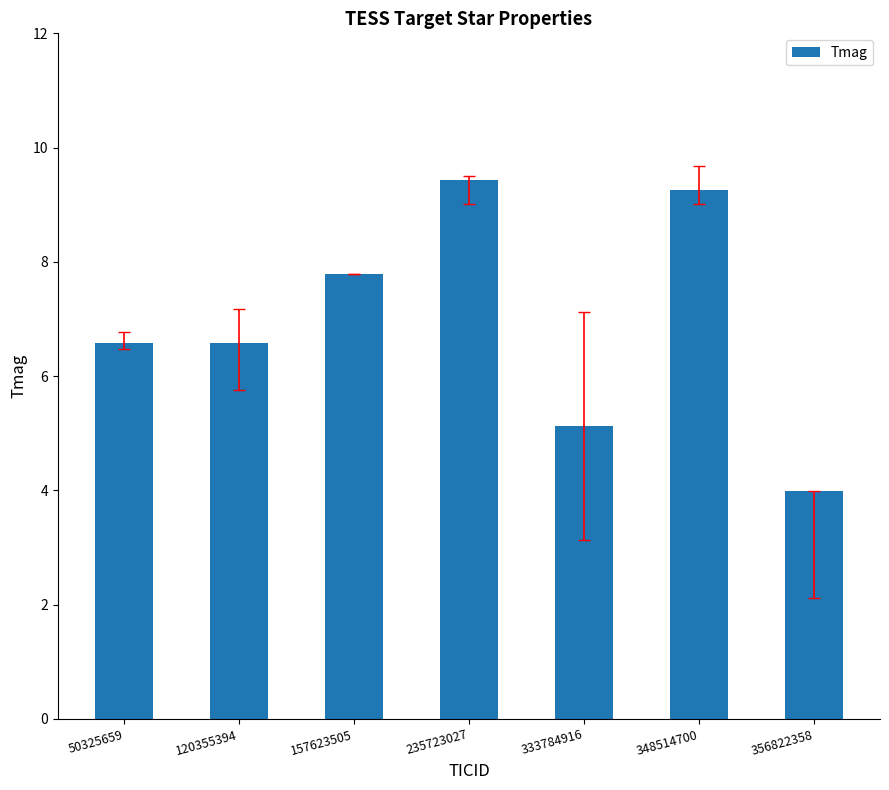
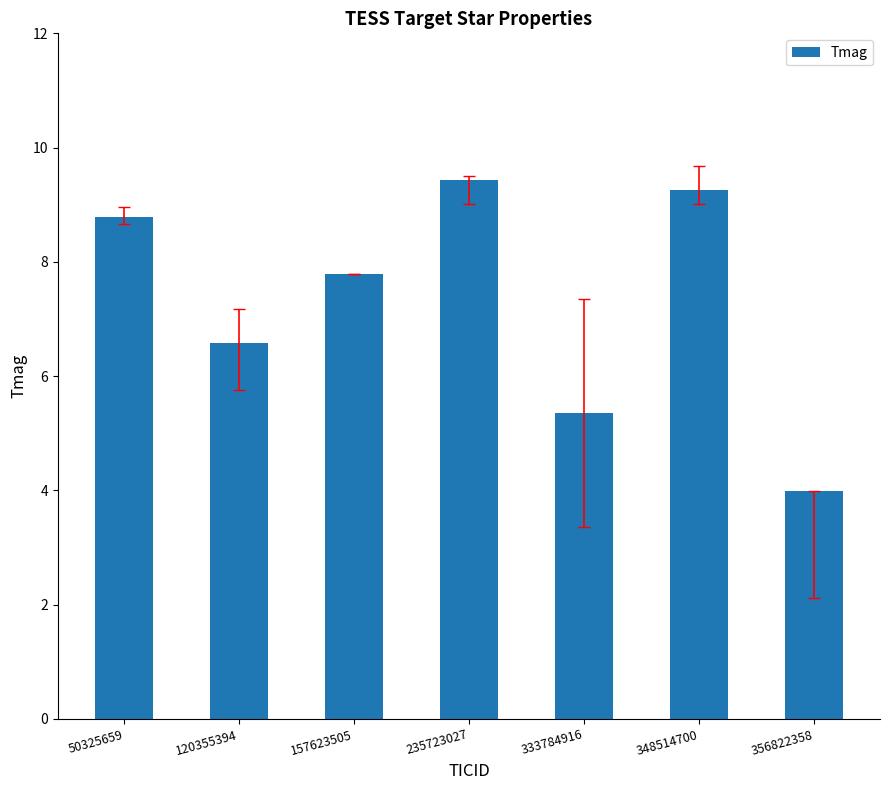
  {
    "Tmag": {
-     "50325659": 6.6,
+     "50325659": 8.8,
      "120355394": 6.6,
      "157623505": 7.8,
      "235723027": 9.4,
-     "333784916": 5.1,
+     "333784916": 5.4,
      "348514700": 9.3,
      "356822358": 4.0
    }
  }
